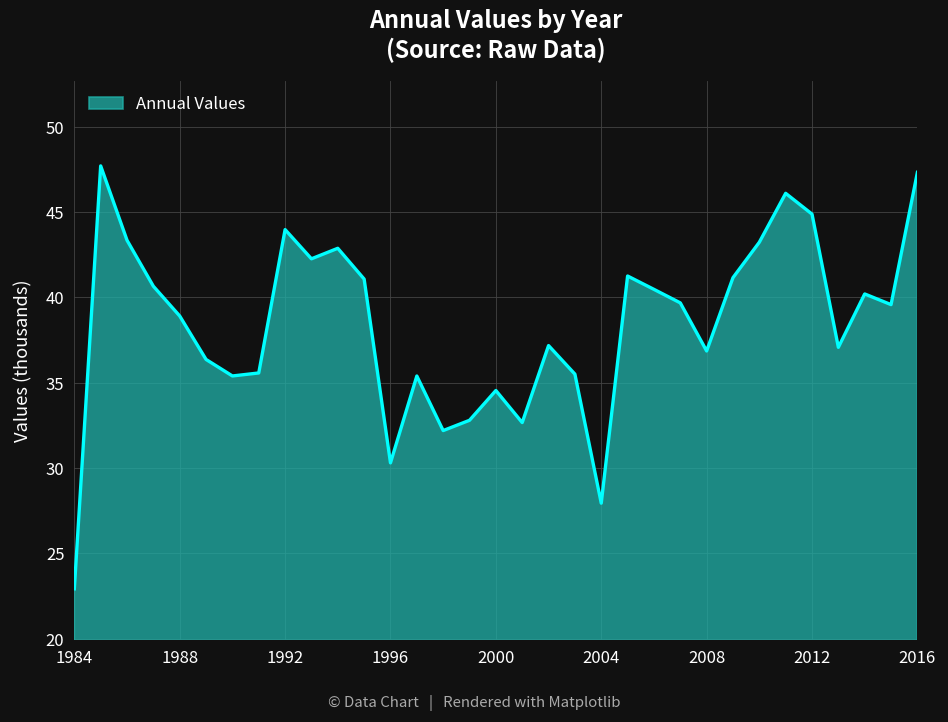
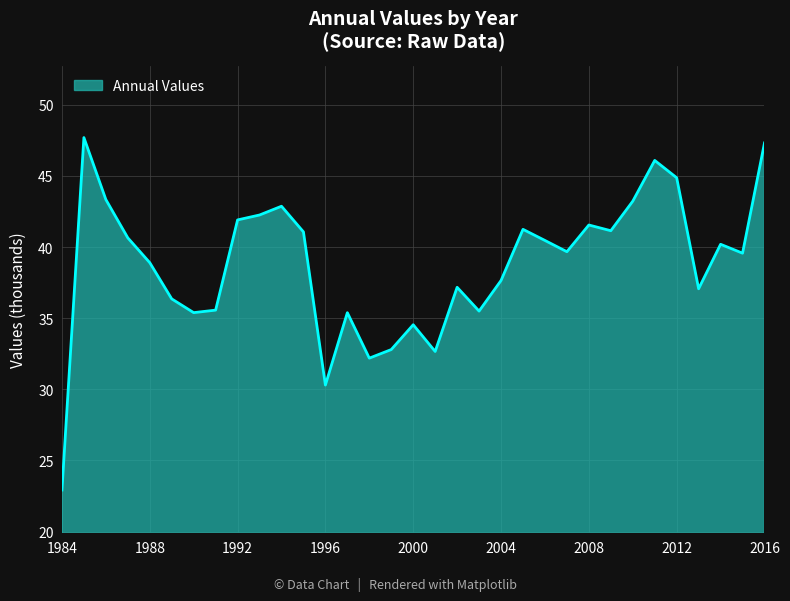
  {
    "1984": 22.9,
    "1988": 38.9,
-   "1992": 44.0,
+   "1992": 41.9,
    "1996": 30.3,
    "2000": 34.5,
-   "2004": 27.9,
-   "2008": 36.9,
+   "2004": 37.7,
+   "2008": 41.6,
    "2012": 44.9,
    "2016": 47.3
  }
